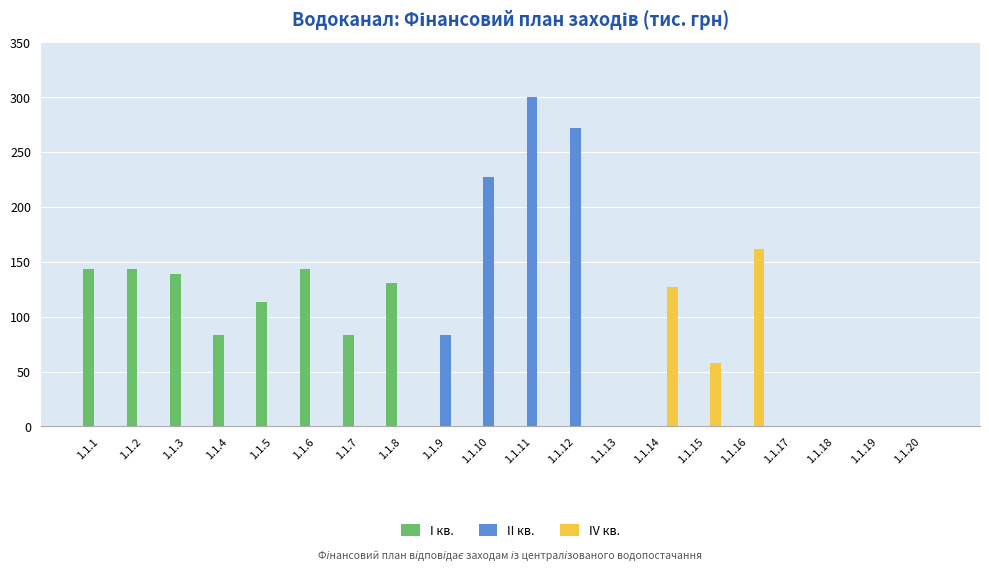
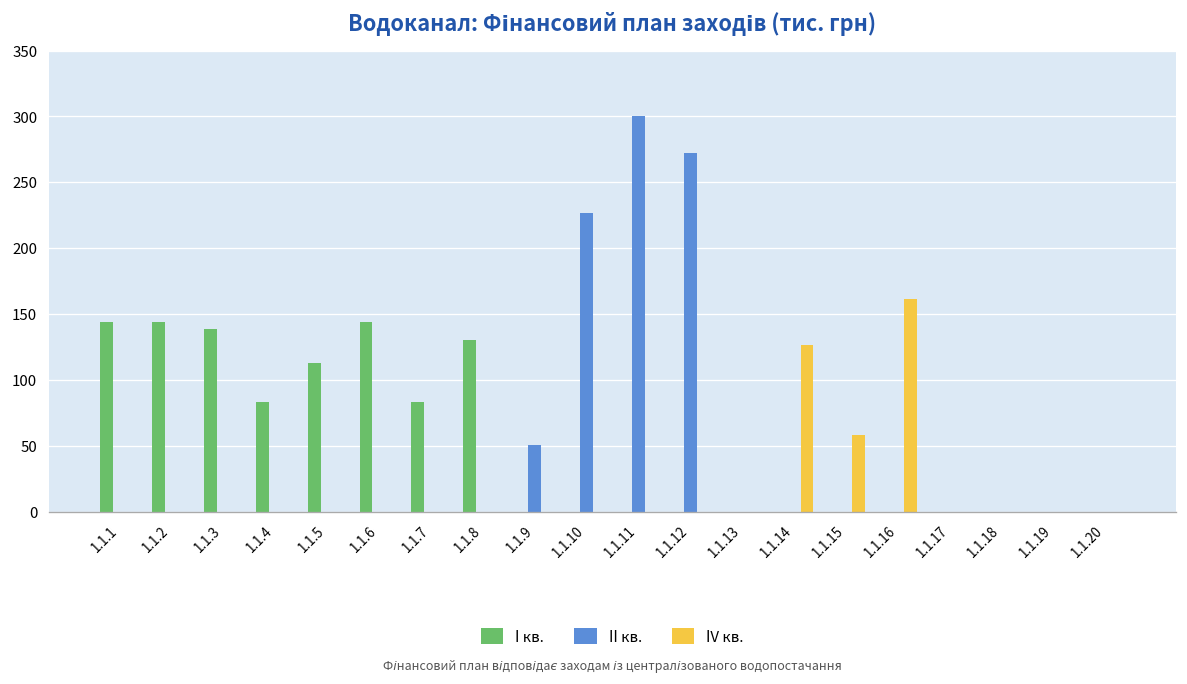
  {
    "І кв.": {
      "1.1.1": 144,
      "1.1.2": 144,
      "1.1.3": 139,
      "1.1.4": 83,
      "1.1.5": 113,
      "1.1.6": 144,
      "1.1.7": 83,
      "1.1.8": 130,
      "1.1.9": 0,
      "1.1.10": 0,
      "1.1.11": 0,
      "1.1.12": 0,
      "1.1.13": 0,
      "1.1.14": 0,
      "1.1.15": 0,
      "1.1.16": 0,
      "1.1.17": 0,
      "1.1.18": 0,
      "1.1.19": 0,
      "1.1.20": 0
    },
    "ІІ кв.": {
      "1.1.1": 0,
      "1.1.2": 0,
      "1.1.3": 0,
      "1.1.4": 0,
      "1.1.5": 0,
      "1.1.6": 0,
      "1.1.7": 0,
      "1.1.8": 0,
-     "1.1.9": 83,
+     "1.1.9": 51,
      "1.1.10": 227,
      "1.1.11": 300,
      "1.1.12": 272,
      "1.1.13": 0,
      "1.1.14": 0,
      "1.1.15": 0,
      "1.1.16": 0,
      "1.1.17": 0,
      "1.1.18": 0,
      "1.1.19": 0,
      "1.1.20": 0
    },
    "ІV кв.": {
      "1.1.1": 0,
      "1.1.2": 0,
      "1.1.3": 0,
      "1.1.4": 0,
      "1.1.5": 0,
      "1.1.6": 0,
      "1.1.7": 0,
      "1.1.8": 0,
      "1.1.9": 0,
      "1.1.10": 0,
      "1.1.11": 0,
      "1.1.12": 0,
      "1.1.13": 0,
      "1.1.14": 127,
      "1.1.15": 58,
      "1.1.16": 162,
      "1.1.17": 0,
      "1.1.18": 0,
      "1.1.19": 0,
      "1.1.20": 0
    }
  }
